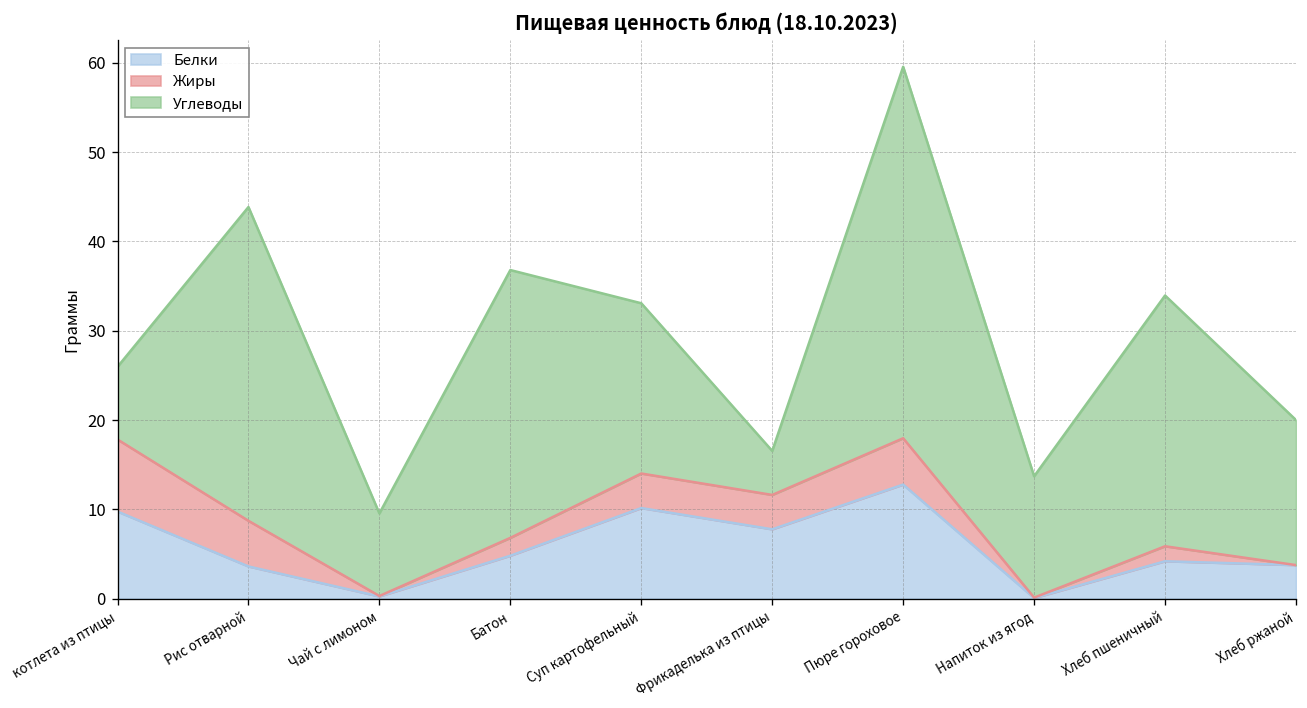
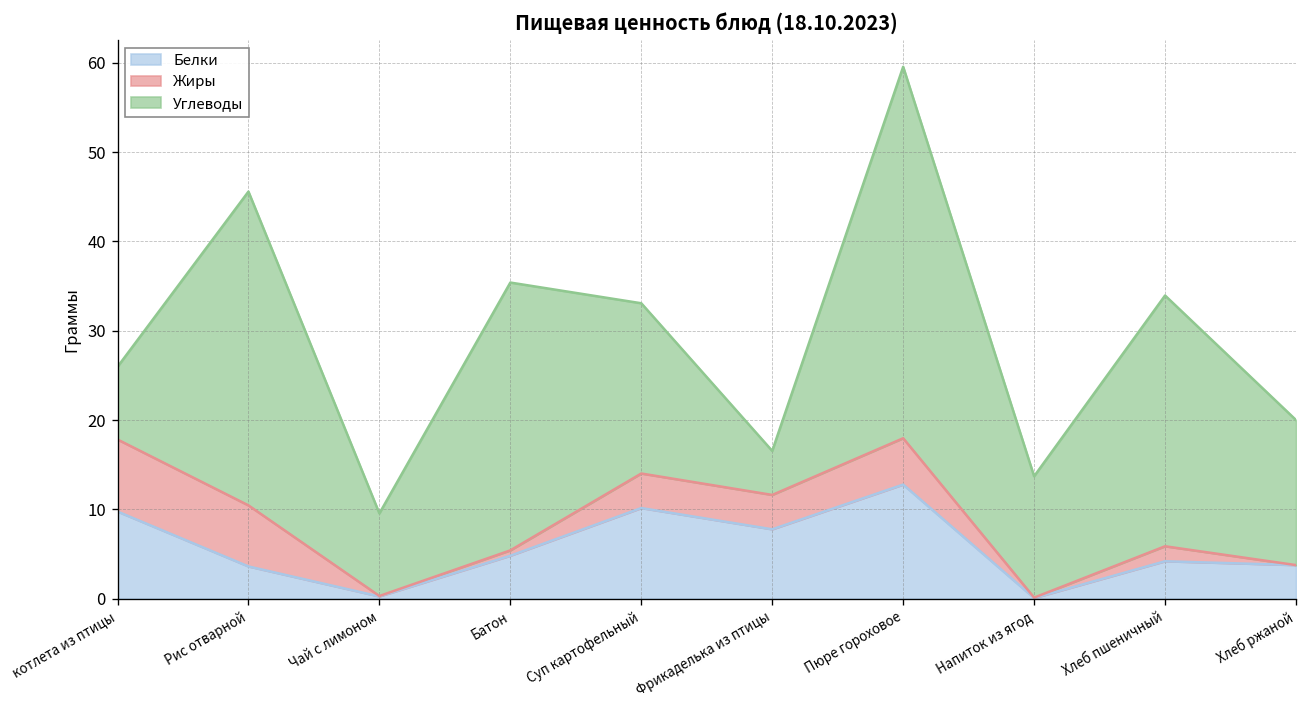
  {
    "Белки": {
      "котлета из птицы": 10,
      "Рис отварной": 4,
      "Батон": 5,
      "Суп картофельный": 10,
      "Фрикаделька из птицы": 8,
      "Пюре гороховое": 13,
      "Хлеб пшеничный": 4
    },
    "Жиры": {
      "котлета из птицы": 8,
-     "Рис отварной": 5,
-     "Батон": 2,
+     "Рис отварной": 7,
+     "Батон": 1,
      "Суп картофельный": 4,
      "Фрикаделька из птицы": 4,
      "Пюре гороховое": 5,
      "Хлеб пшеничный": 2
    },
    "Углеводы": {
      "котлета из птицы": 8,
      "Рис отварной": 35,
      "Чай с лимоном": 9,
      "Батон": 30,
      "Суп картофельный": 19,
      "Фрикаделька из птицы": 5,
      "Пюре гороховое": 42,
      "Напиток из ягод": 14,
      "Хлеб пшеничный": 28,
      "Хлеб ржаной": 16
    }
  }
